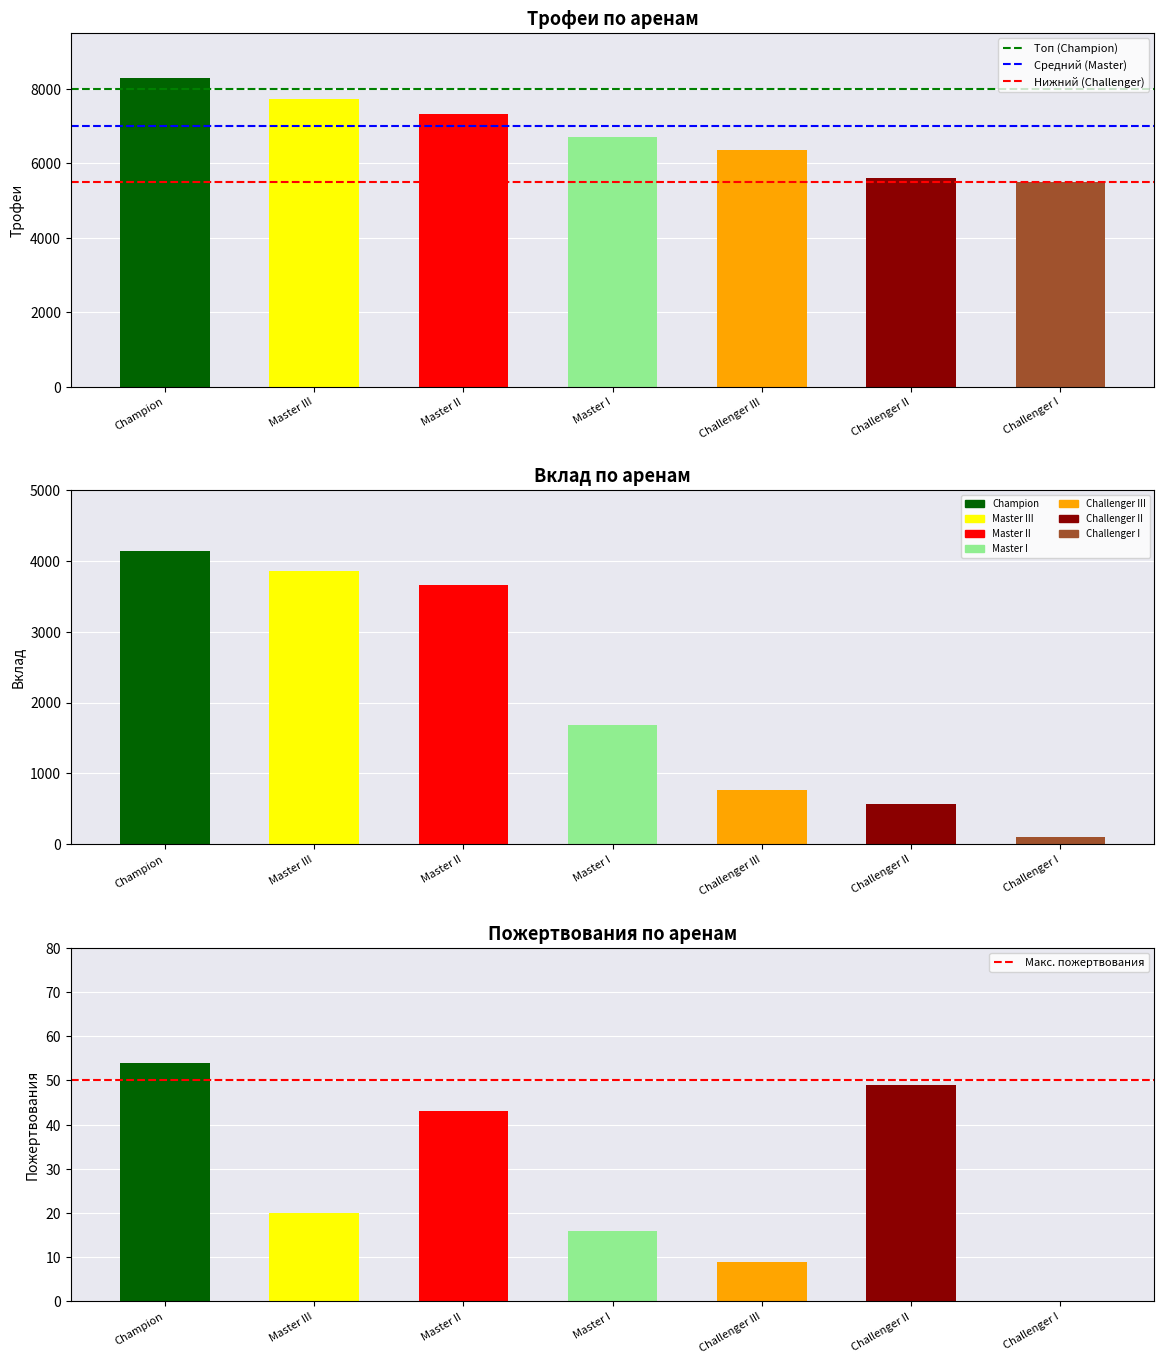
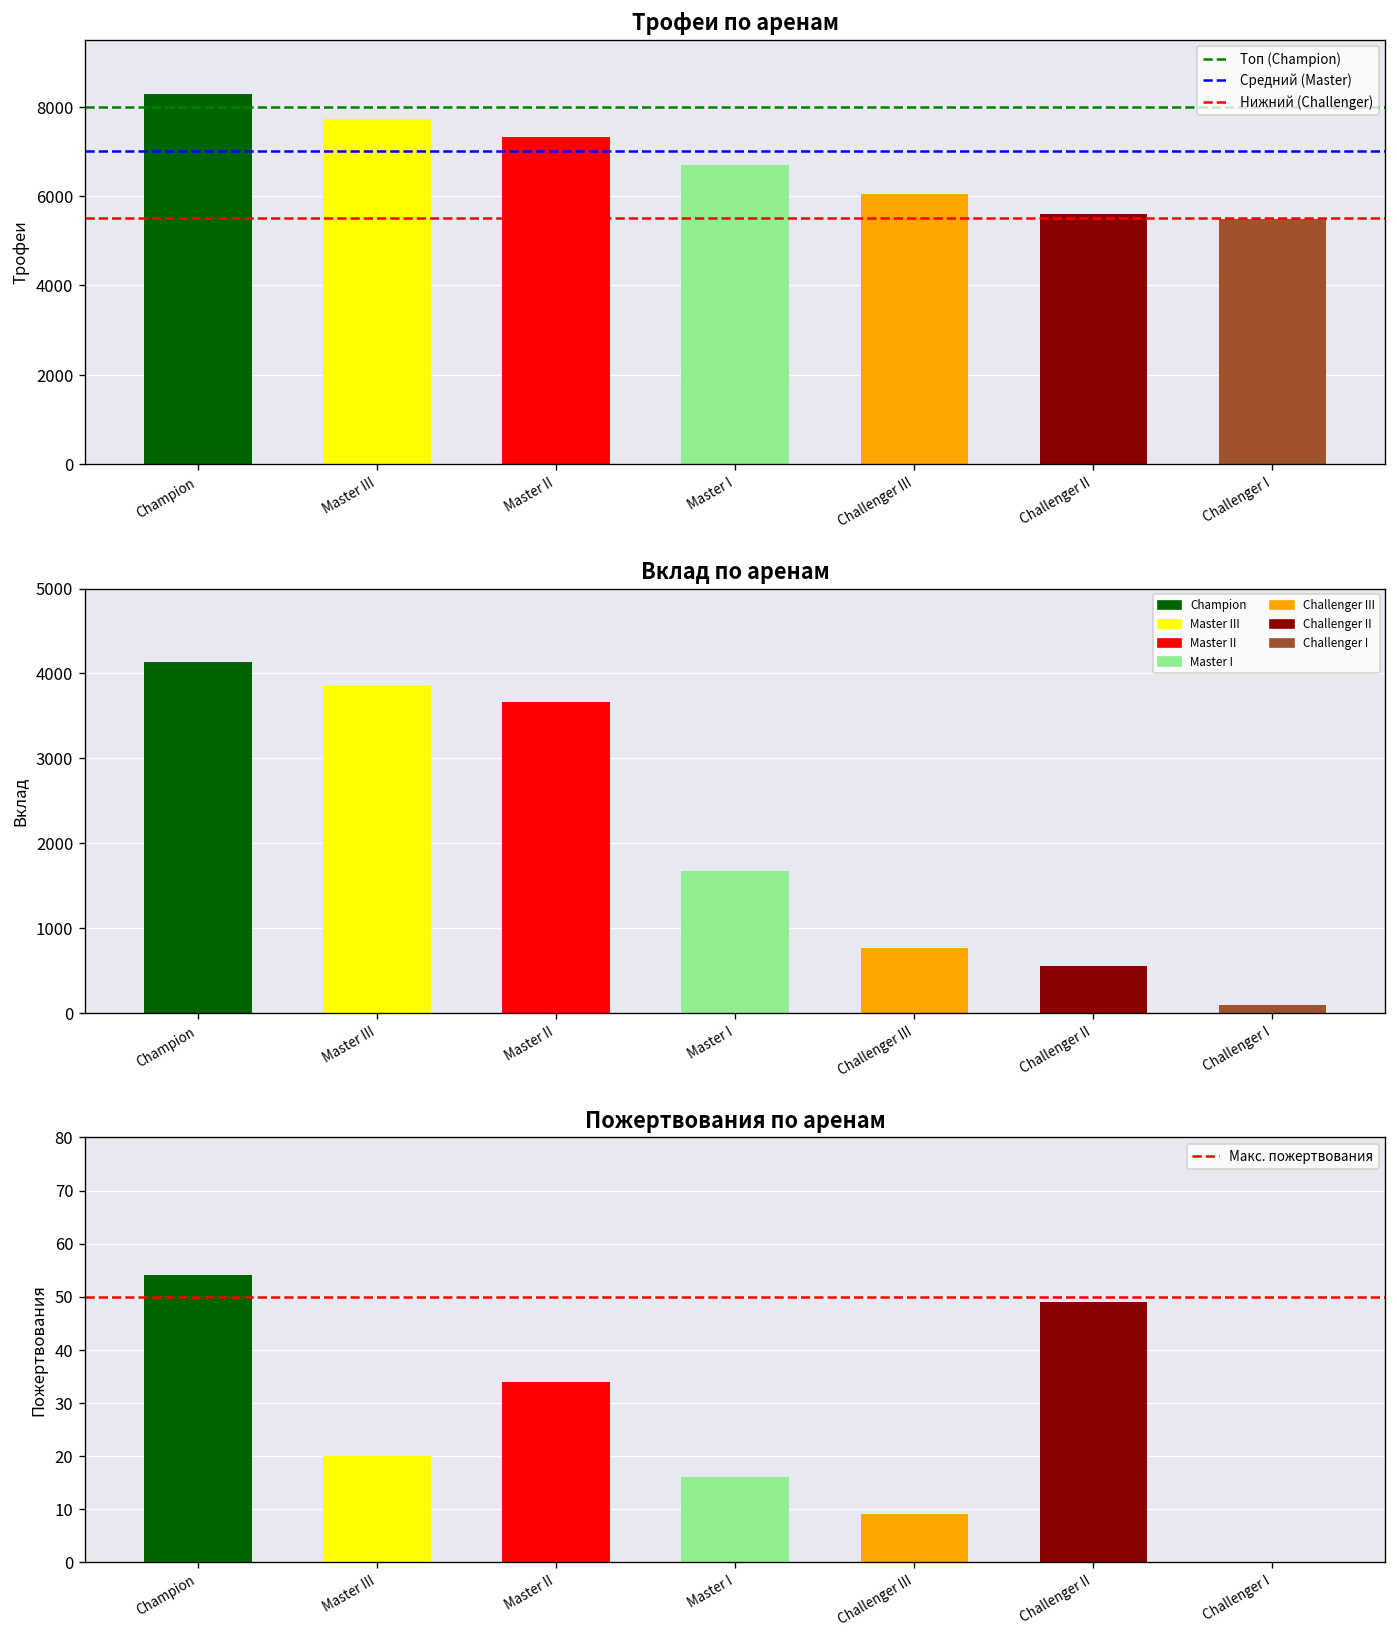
  {
    "Трофеи по аренам": {
      "Champion": 8300,
      "Master III": 7700,
      "Master II": 7300,
      "Master I": 6700,
-     "Challenger III": 6400,
+     "Challenger III": 6000,
      "Challenger II": 5600,
      "Challenger I": 5500
    },
    "Вклад по аренам": {
      "Champion": 4100,
      "Master III": 3900,
      "Master II": 3700,
      "Master I": 1700,
      "Challenger III": 800,
      "Challenger II": 600,
      "Challenger I": 100
    },
    "Пожертвования по аренам": {
      "Champion": 54,
      "Master III": 20,
-     "Master II": 43,
+     "Master II": 34,
      "Master I": 16,
      "Challenger III": 9,
      "Challenger II": 49,
      "Challenger I": 0
    }
  }
